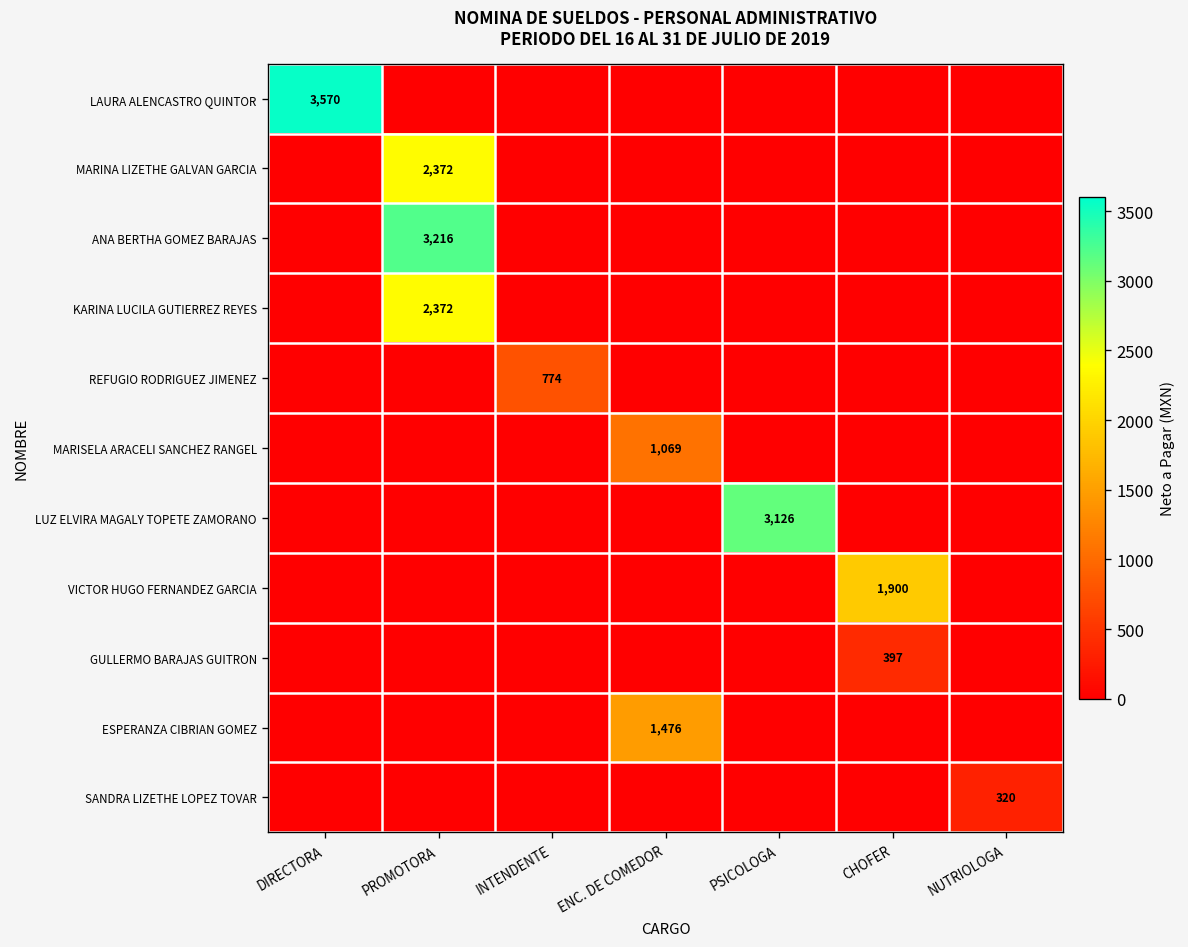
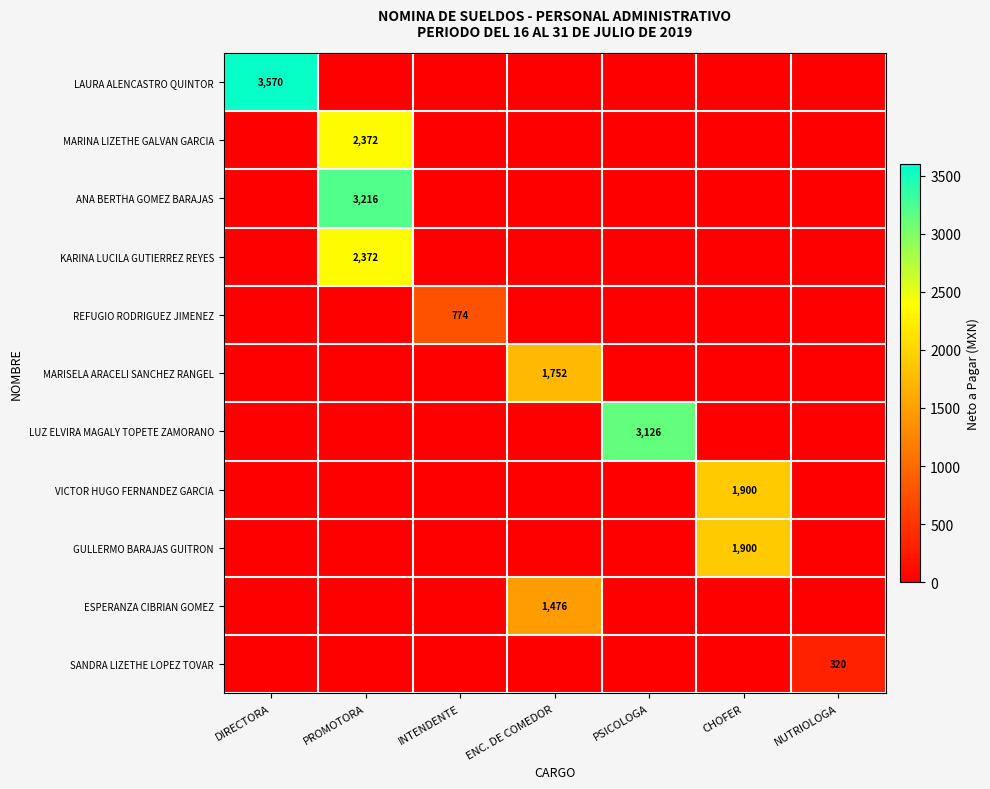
  {
    "LAURA ALENCASTRO QUINTOR": {
      "DIRECTORA": "3,570"
    },
    "MARINA LIZETHE GALVAN GARCIA": {
      "PROMOTORA": "2,372"
    },
    "ANA BERTHA GOMEZ BARAJAS": {
      "PROMOTORA": "3,216"
    },
    "KARINA LUCILA GUTIERREZ REYES": {
      "PROMOTORA": "2,372"
    },
    "REFUGIO RODRIGUEZ JIMENEZ": {
      "INTENDENTE": "774"
    },
    "MARISELA ARACELI SANCHEZ RANGEL": {
-     "ENC. DE COMEDOR": "1,069"
+     "ENC. DE COMEDOR": "1,752"
    },
    "LUZ ELVIRA MAGALY TOPETE ZAMORANO": {
      "PSICOLOGA": "3,126"
    },
    "VICTOR HUGO FERNANDEZ GARCIA": {
      "CHOFER": "1,900"
    },
    "GULLERMO BARAJAS GUITRON": {
-     "CHOFER": "397"
+     "CHOFER": "1,900"
    },
    "ESPERANZA CIBRIAN GOMEZ": {
      "ENC. DE COMEDOR": "1,476"
    },
    "SANDRA LIZETHE LOPEZ TOVAR": {
      "NUTRIOLOGA": "320"
    }
  }
